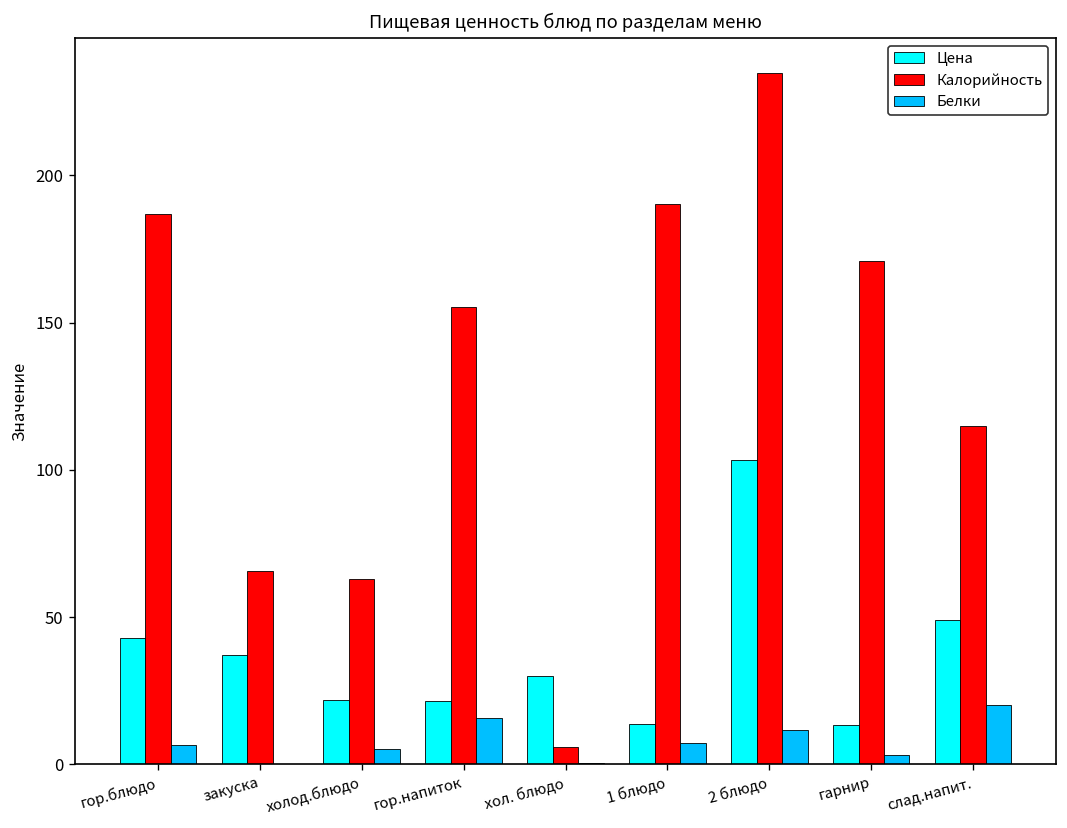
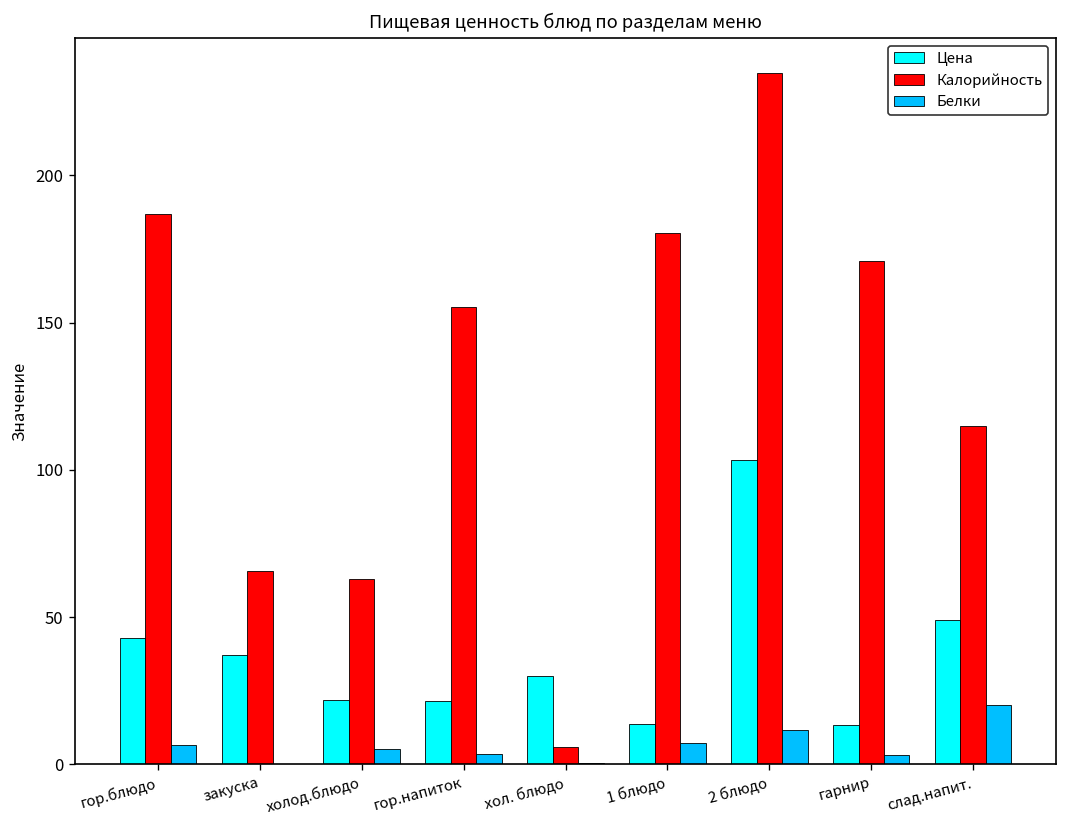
  {
    "Цена": {
      "гор.блюдо": 43,
      "закуска": 37,
      "холод.блюдо": 22,
      "гор.напиток": 21,
      "хол. блюдо": 30,
      "1 блюдо": 14,
      "2 блюдо": 103,
      "гарнир": 13,
      "слад.напит.": 49
    },
    "Калорийность": {
      "гор.блюдо": 187,
      "закуска": 66,
      "холод.блюдо": 63,
      "гор.напиток": 155,
      "хол. блюдо": 6,
-     "1 блюдо": 190,
+     "1 блюдо": 180,
      "2 блюдо": 235,
      "гарнир": 171,
      "слад.напит.": 115
    },
    "Белки": {
      "гор.блюдо": 7,
      "холод.блюдо": 5,
-     "гор.напиток": 16,
+     "гор.напиток": 4,
      "1 блюдо": 7,
      "2 блюдо": 12,
      "гарнир": 3,
      "слад.напит.": 20
    }
  }
